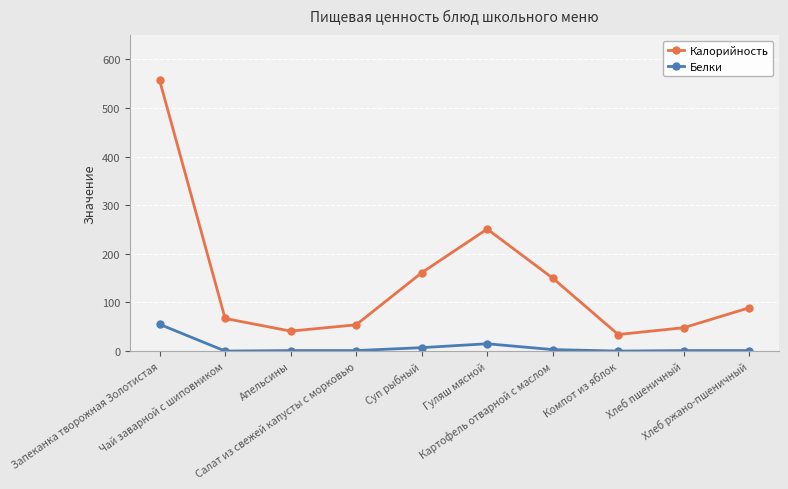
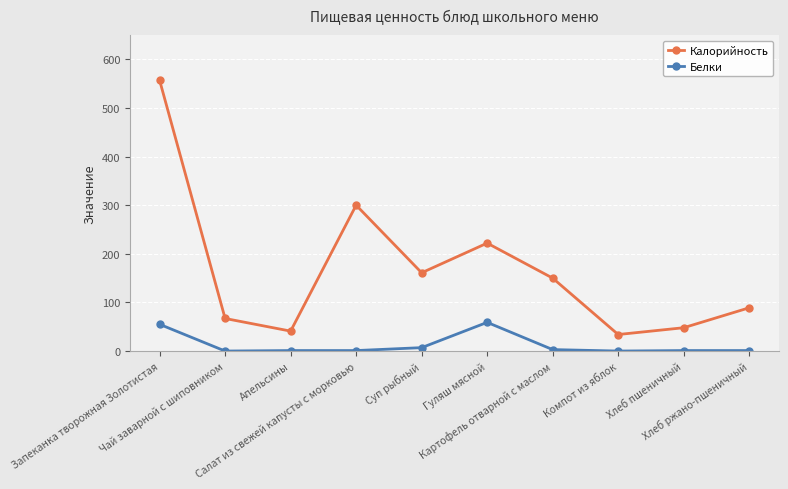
  {
    "Калорийность": {
      "Запеканка творожная Золотистая": 560,
      "Чай заварной с шиповником": 70,
      "Апельсины": 40,
-     "Салат из свежей капусты с морковью": 50,
+     "Салат из свежей капусты с морковью": 300,
      "Суп рыбный": 160,
-     "Гуляш мясной": 250,
+     "Гуляш мясной": 220,
      "Картофель отварной с маслом": 150,
      "Компот из яблок": 30,
      "Хлеб пшеничный": 50,
      "Хлеб ржано-пшеничный": 90
    },
    "Белки": {
      "Запеканка творожная Золотистая": 60,
      "Чай заварной с шиповником": 0,
      "Апельсины": 0,
      "Салат из свежей капусты с морковью": 0,
      "Суп рыбный": 10,
-     "Гуляш мясной": 20,
+     "Гуляш мясной": 60,
      "Картофель отварной с маслом": 0,
      "Компот из яблок": 0,
      "Хлеб пшеничный": 0,
      "Хлеб ржано-пшеничный": 0
    }
  }
